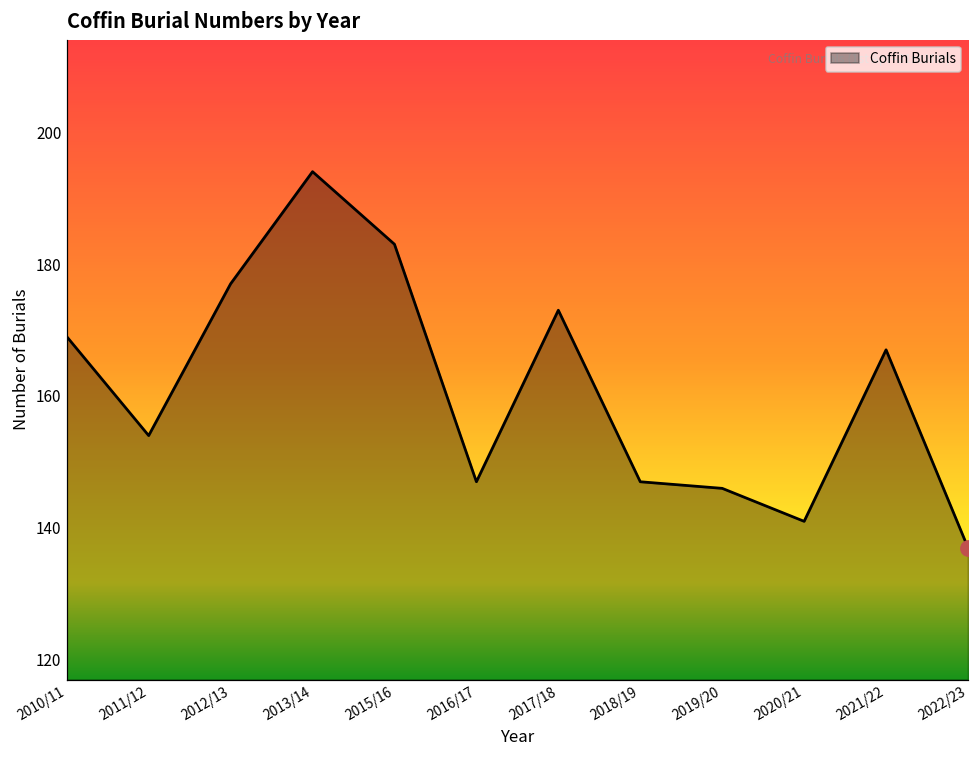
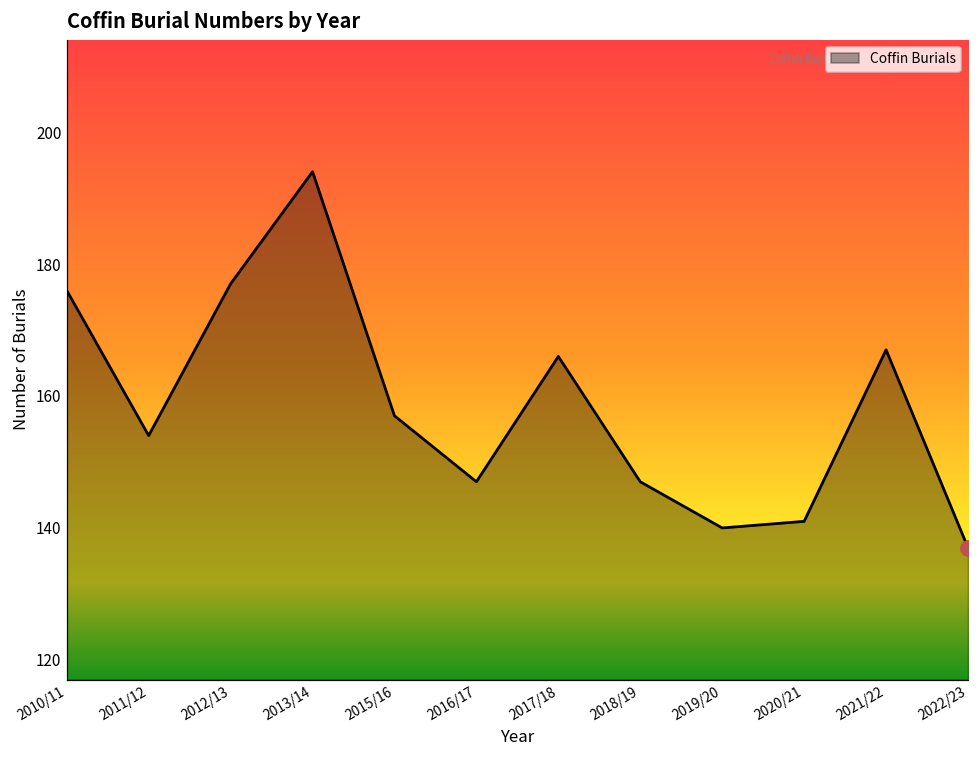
  {
    "Coffin Burials": {
-     "2010/11": 169,
+     "2010/11": 176,
      "2011/12": 154,
      "2012/13": 177,
      "2013/14": 194,
-     "2015/16": 183,
+     "2015/16": 157,
      "2016/17": 147,
-     "2017/18": 173,
+     "2017/18": 166,
      "2018/19": 147,
-     "2019/20": 146,
+     "2019/20": 140,
      "2020/21": 141,
      "2021/22": 167
    }
  }
